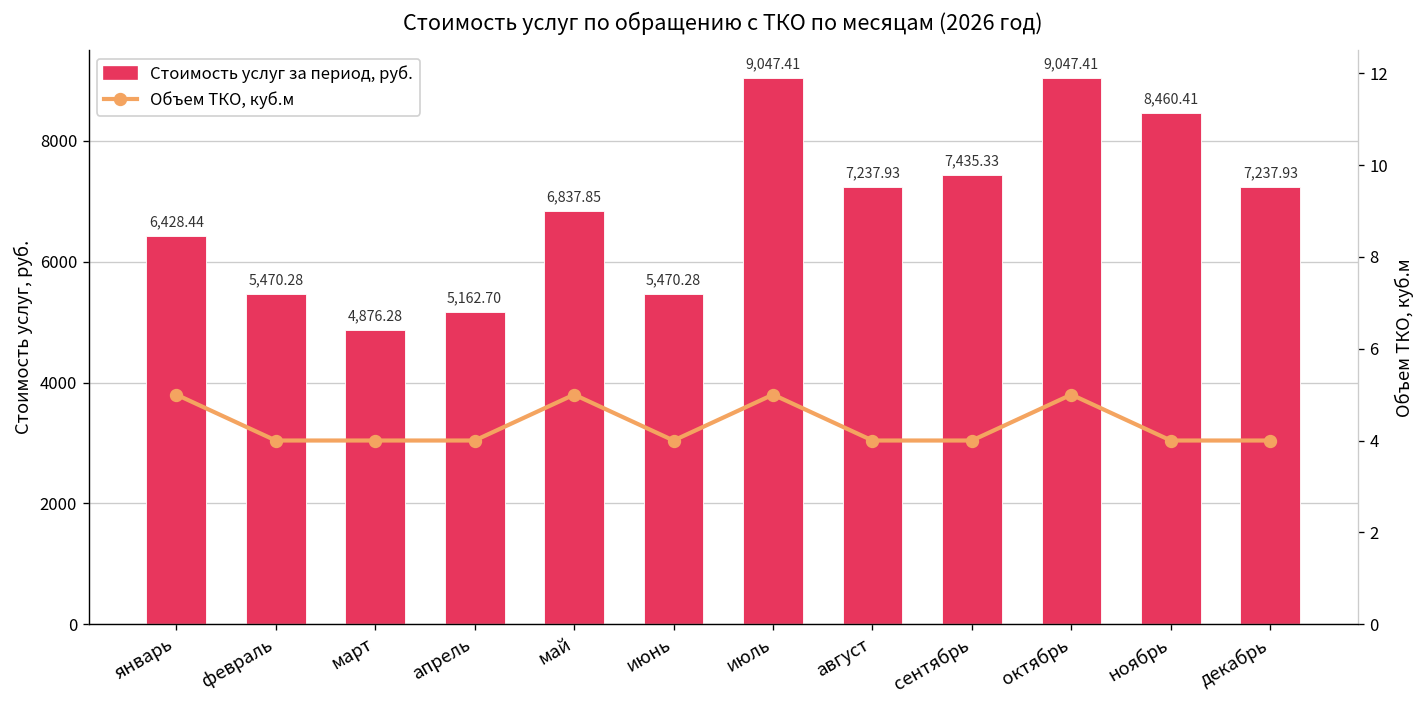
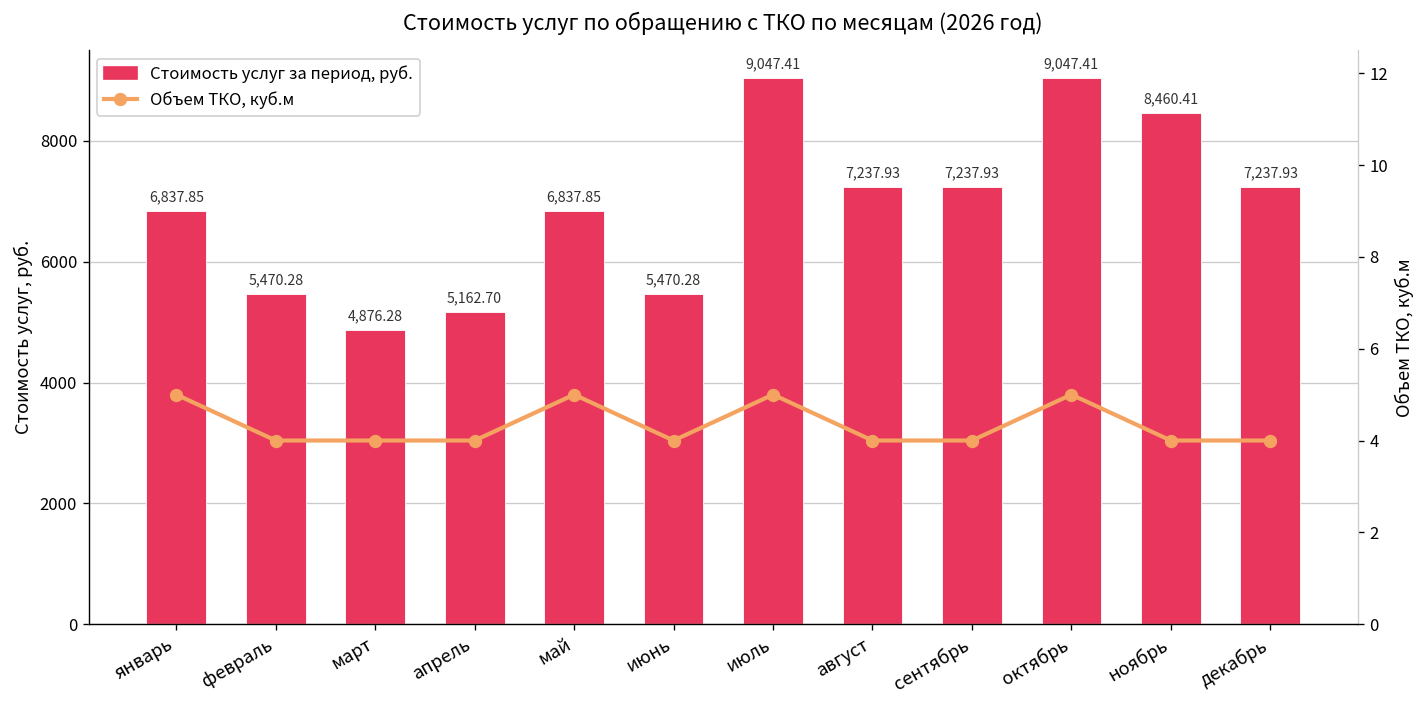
  {
    "Стоимость услуг за период, руб.": {
-     "январь": "6,428.44",
+     "январь": "6,837.85",
      "февраль": "5,470.28",
      "март": "4,876.28",
      "апрель": "5,162.70",
      "май": "6,837.85",
      "июнь": "5,470.28",
      "июль": "9,047.41",
      "август": "7,237.93",
-     "сентябрь": "7,435.33",
+     "сентябрь": "7,237.93",
      "октябрь": "9,047.41",
      "ноябрь": "8,460.41",
      "декабрь": "7,237.93"
    }
  }
